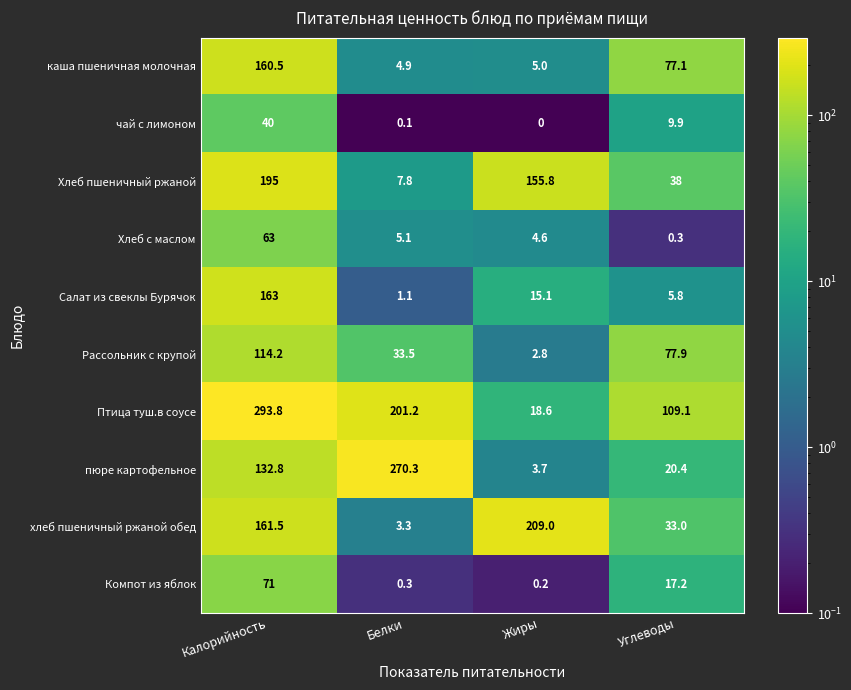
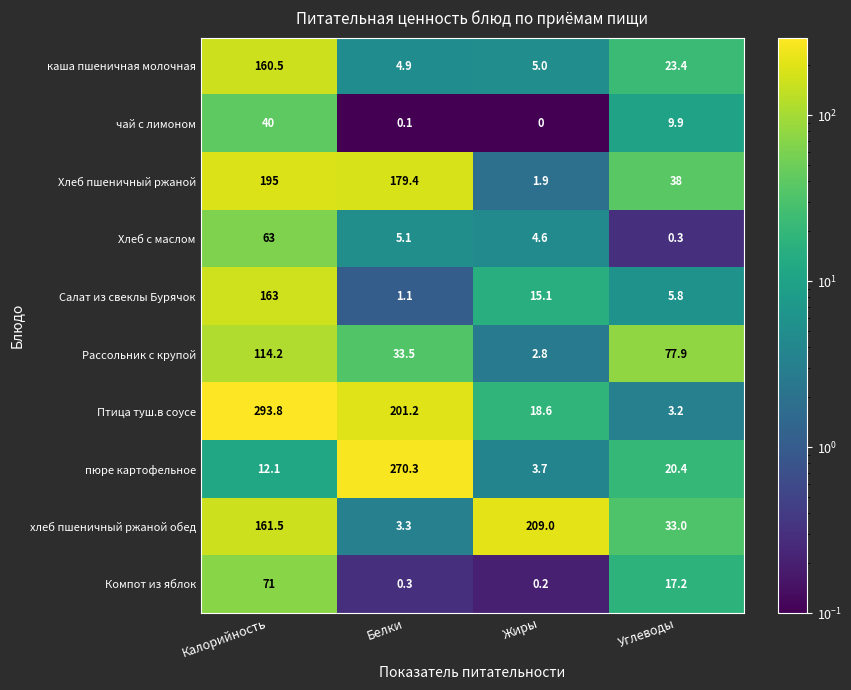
  {
    "каша пшеничная молочная": {
      "Калорийность": 160.5,
      "Белки": 4.9,
      "Жиры": 5.0,
-     "Углеводы": 77.1
+     "Углеводы": 23.4
    },
    "чай с лимоном": {
      "Калорийность": 40,
      "Белки": 0.1,
      "Жиры": 0,
      "Углеводы": 9.9
    },
    "Хлеб пшеничный ржаной": {
      "Калорийность": 195,
-     "Белки": 7.8,
-     "Жиры": 155.8,
+     "Белки": 179.4,
+     "Жиры": 1.9,
      "Углеводы": 38
    },
    "Хлеб с маслом": {
      "Калорийность": 63,
      "Белки": 5.1,
      "Жиры": 4.6,
      "Углеводы": 0.3
    },
    "Салат из свеклы Бурячок": {
      "Калорийность": 163,
      "Белки": 1.1,
      "Жиры": 15.1,
      "Углеводы": 5.8
    },
    "Рассольник с крупой": {
      "Калорийность": 114.2,
      "Белки": 33.5,
      "Жиры": 2.8,
      "Углеводы": 77.9
    },
    "Птица туш.в соусе": {
      "Калорийность": 293.8,
      "Белки": 201.2,
      "Жиры": 18.6,
-     "Углеводы": 109.1
+     "Углеводы": 3.2
    },
    "пюре картофельное": {
-     "Калорийность": 132.8,
+     "Калорийность": 12.1,
      "Белки": 270.3,
      "Жиры": 3.7,
      "Углеводы": 20.4
    },
    "хлеб пшеничный ржаной обед": {
      "Калорийность": 161.5,
      "Белки": 3.3,
      "Жиры": 209.0,
      "Углеводы": 33.0
    },
    "Компот из яблок": {
      "Калорийность": 71,
      "Белки": 0.3,
      "Жиры": 0.2,
      "Углеводы": 17.2
    }
  }
